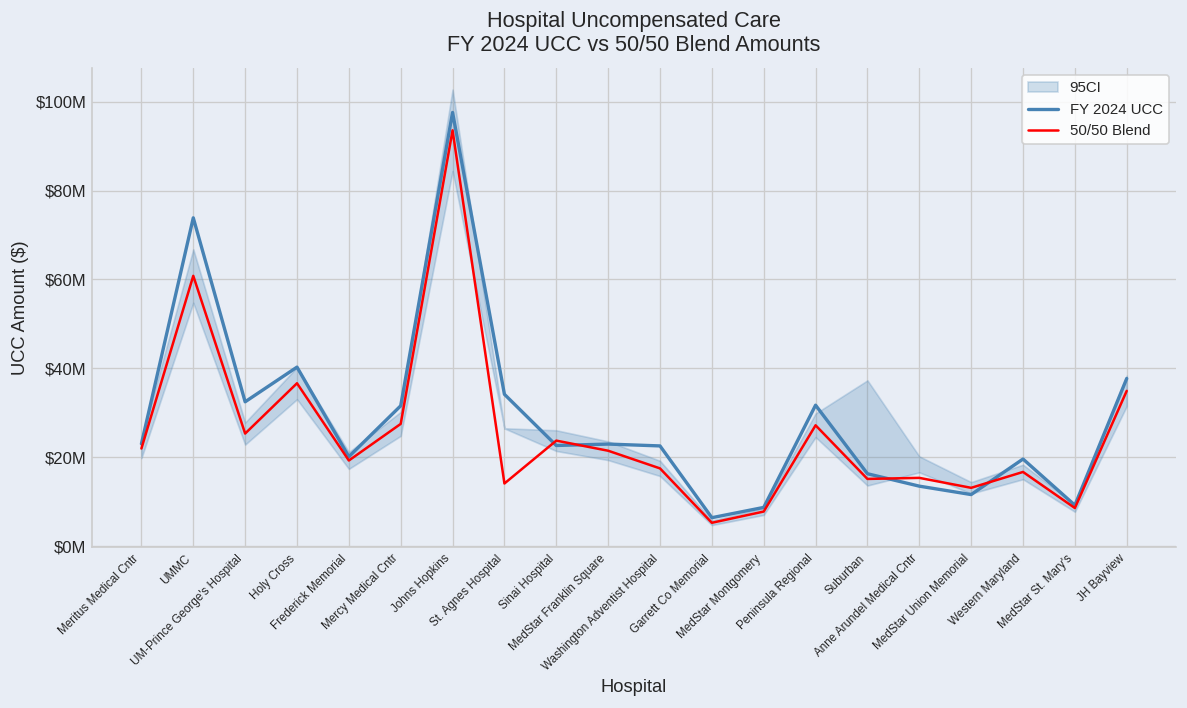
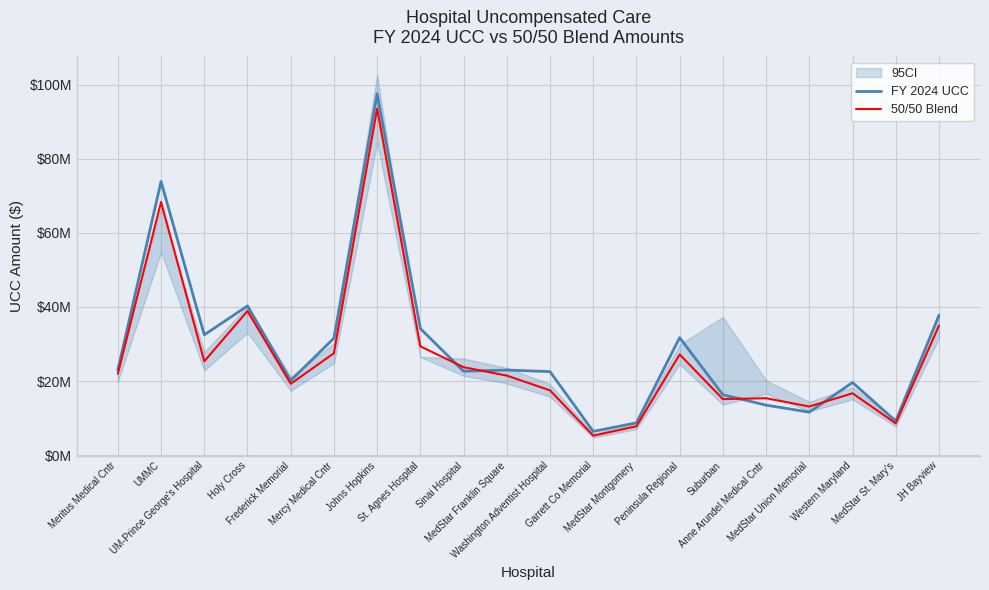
  {
    "50/50 Blend": {
      "Meritus Medical Cntr": "$22000000",
-     "UMMC": "$61000000",
+     "UMMC": "$68000000",
      "UM-Prince George's Hospital": "$25000000",
-     "Holy Cross": "$37000000",
+     "Holy Cross": "$39000000",
      "Frederick Memorial": "$19000000",
      "Mercy Medical Cntr": "$28000000",
      "Johns Hopkins": "$94000000",
-     "St. Agnes Hospital": "$14000000",
+     "St. Agnes Hospital": "$29000000",
      "Sinai Hospital": "$24000000",
      "MedStar Franklin Square": "$21000000",
      "Washington Adventist Hospital": "$17000000",
      "MedStar Montgomery": "$8000000",
      "Peninsula Regional": "$27000000",
      "Suburban": "$15000000",
      "Anne Arundel Medical Cntr": "$15000000",
      "MedStar Union Memorial": "$13000000",
      "Western Maryland": "$17000000",
      "JH Bayview": "$35000000"
    }
  }
